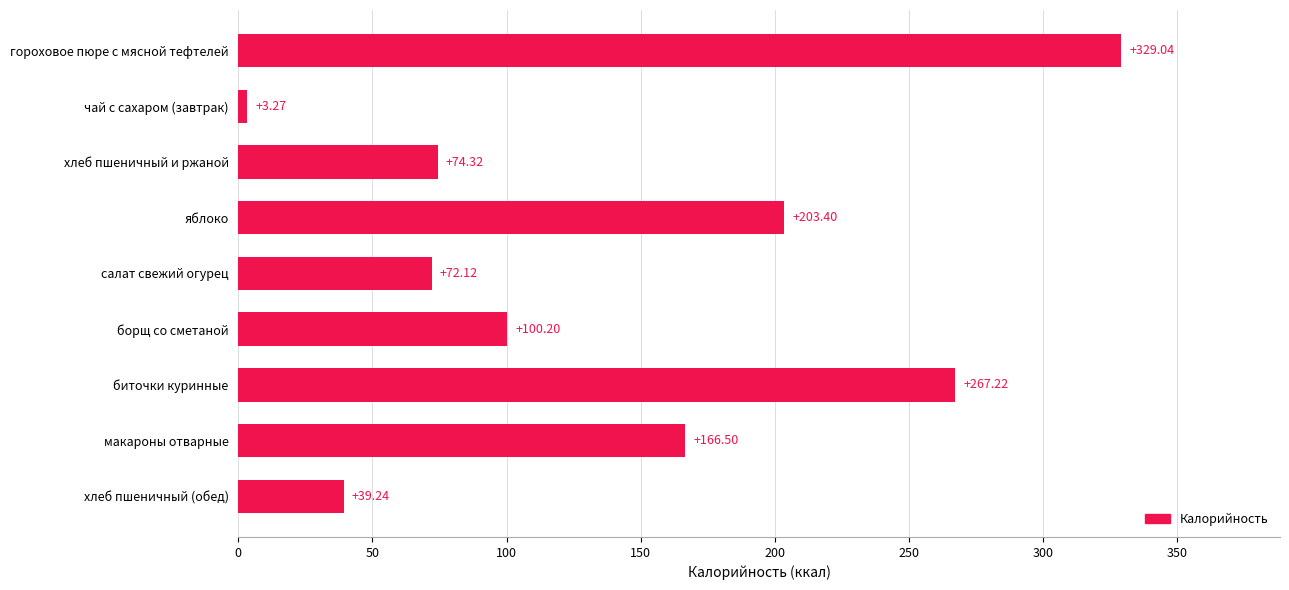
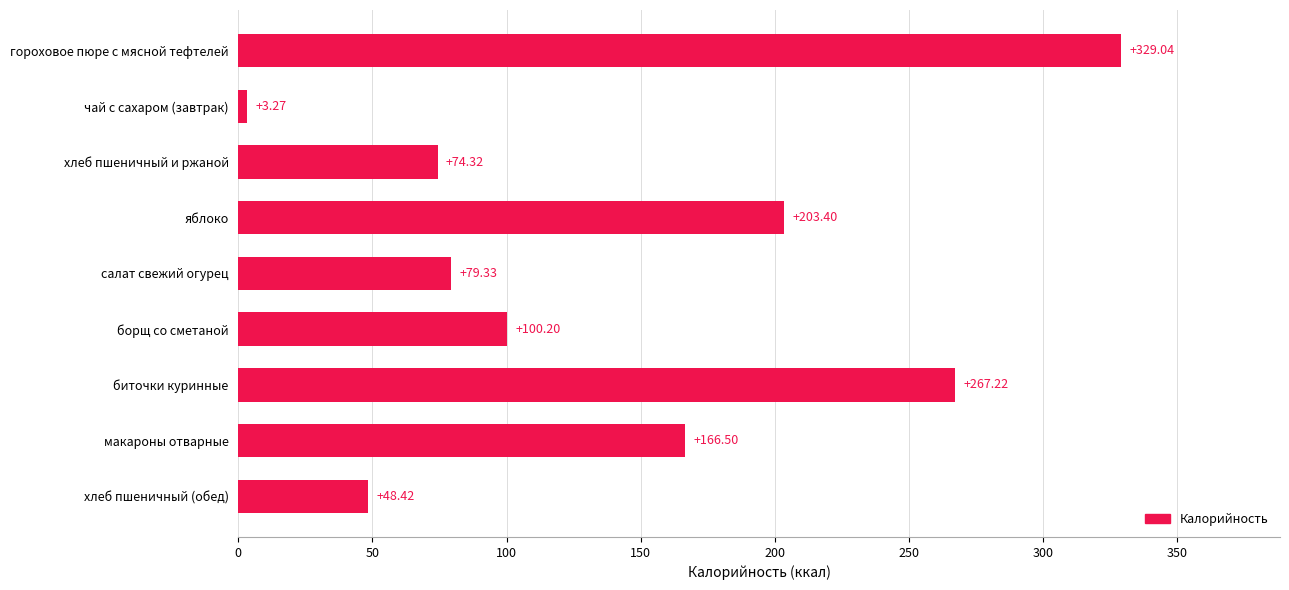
  {
    "гороховое пюре с мясной тефтелей": "+329.04",
    "чай с сахаром (завтрак)": "+3.27",
    "хлеб пшеничный и ржаной": "+74.32",
    "яблоко": "+203.40",
-   "салат свежий огурец": "+72.12",
+   "салат свежий огурец": "+79.33",
    "борщ со сметаной": "+100.20",
    "биточки куринные": "+267.22",
    "макароны отварные": "+166.50",
-   "хлеб пшеничный (обед)": "+39.24"
+   "хлеб пшеничный (обед)": "+48.42"
  }
